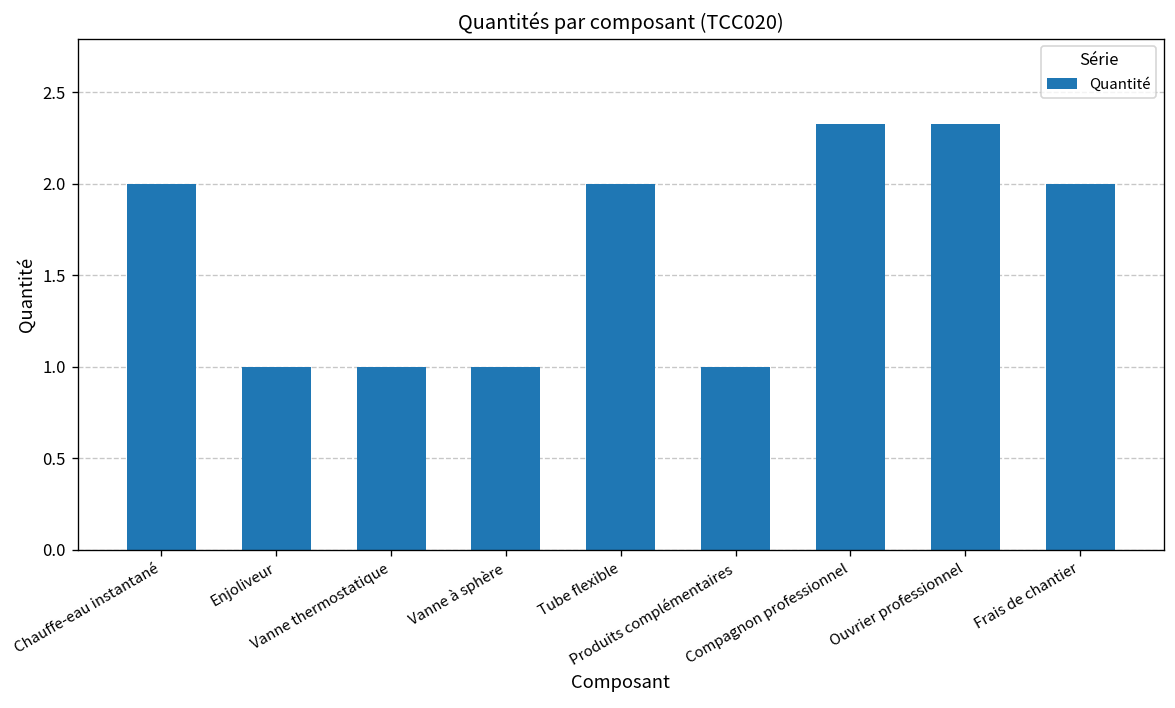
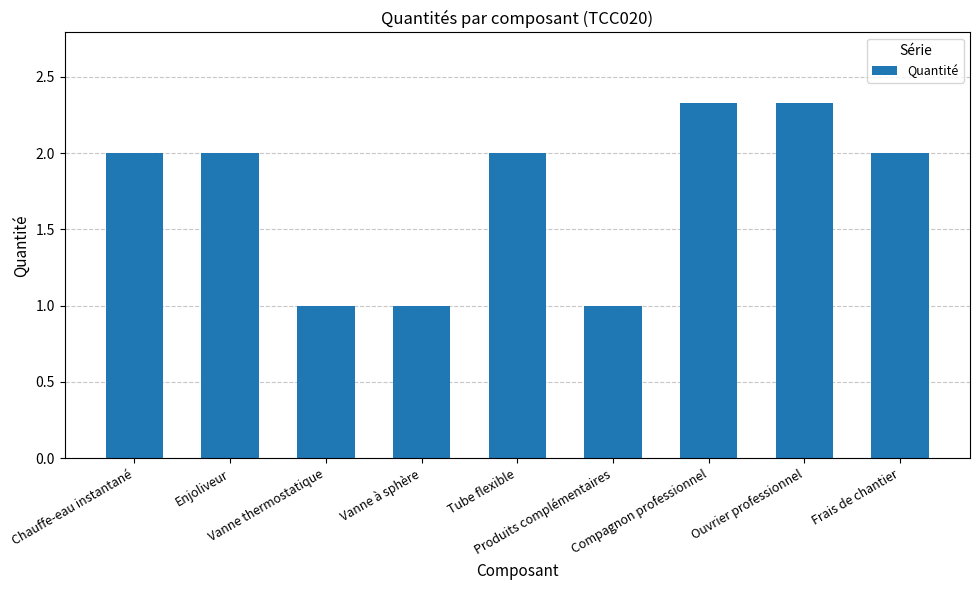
  {
    "Chauffe-eau instantané": 2,
-   "Enjoliveur": 1,
+   "Enjoliveur": 2,
    "Vanne thermostatique": 1,
    "Vanne à sphère": 1,
    "Tube flexible": 2,
    "Produits complémentaires": 1,
    "Compagnon professionnel": 2.33,
    "Ouvrier professionnel": 2.33,
    "Frais de chantier": 2
  }
